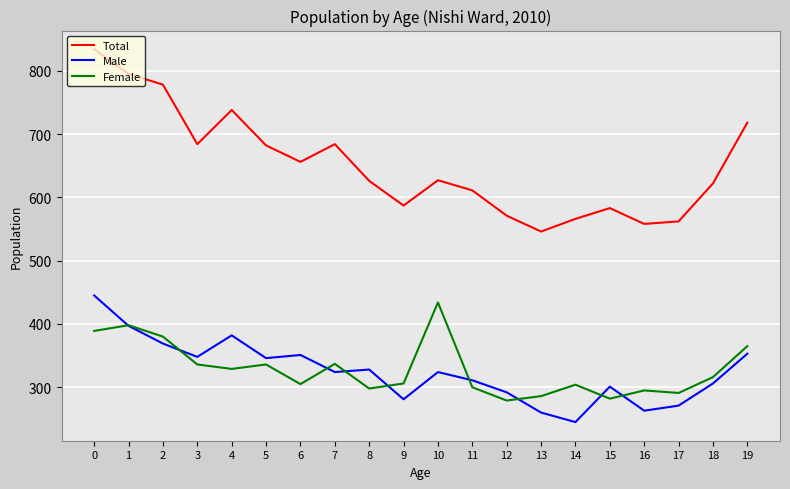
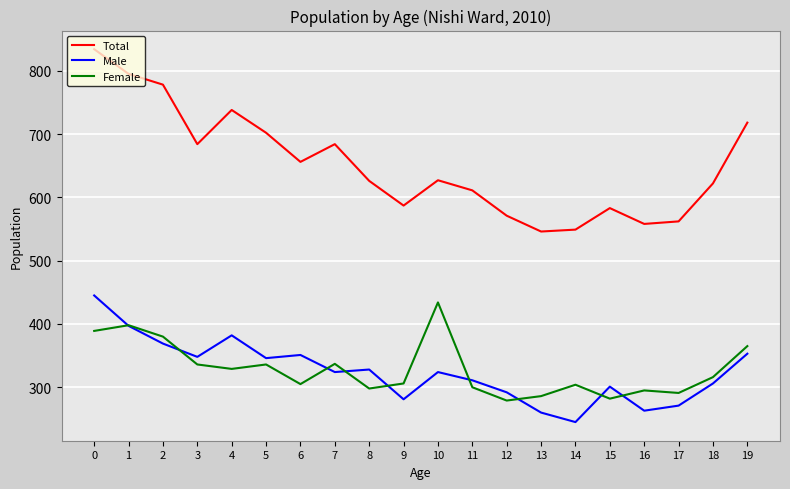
  {
    "Total": {
      "2": 780,
      "3": 680,
      "4": 740,
-     "5": 680,
+     "5": 700,
      "6": 660,
      "7": 680,
      "8": 630,
      "9": 590,
      "10": 630,
      "11": 610,
      "12": 570,
      "13": 550,
-     "14": 570,
+     "14": 550,
      "15": 580,
      "16": 560,
      "17": 560,
      "18": 620,
      "19": 720
    },
    "Male": {
      "0": 450,
      "2": 370,
      "3": 350,
      "4": 380,
      "5": 350,
      "6": 350,
      "7": 320,
      "8": 330,
      "9": 280,
      "10": 320,
      "11": 310,
      "12": 290,
      "13": 260,
      "14": 250,
      "15": 300,
      "16": 260,
      "17": 270,
      "18": 310,
      "19": 350
    },
    "Female": {
      "0": 390,
      "2": 380,
      "3": 340,
      "4": 330,
      "5": 340,
      "6": 310,
      "7": 340,
      "8": 300,
      "9": 310,
      "10": 430,
      "11": 300,
      "12": 280,
      "13": 290,
      "14": 300,
      "15": 280,
      "16": 300,
      "17": 290,
      "18": 320,
      "19": 370
    }
  }
